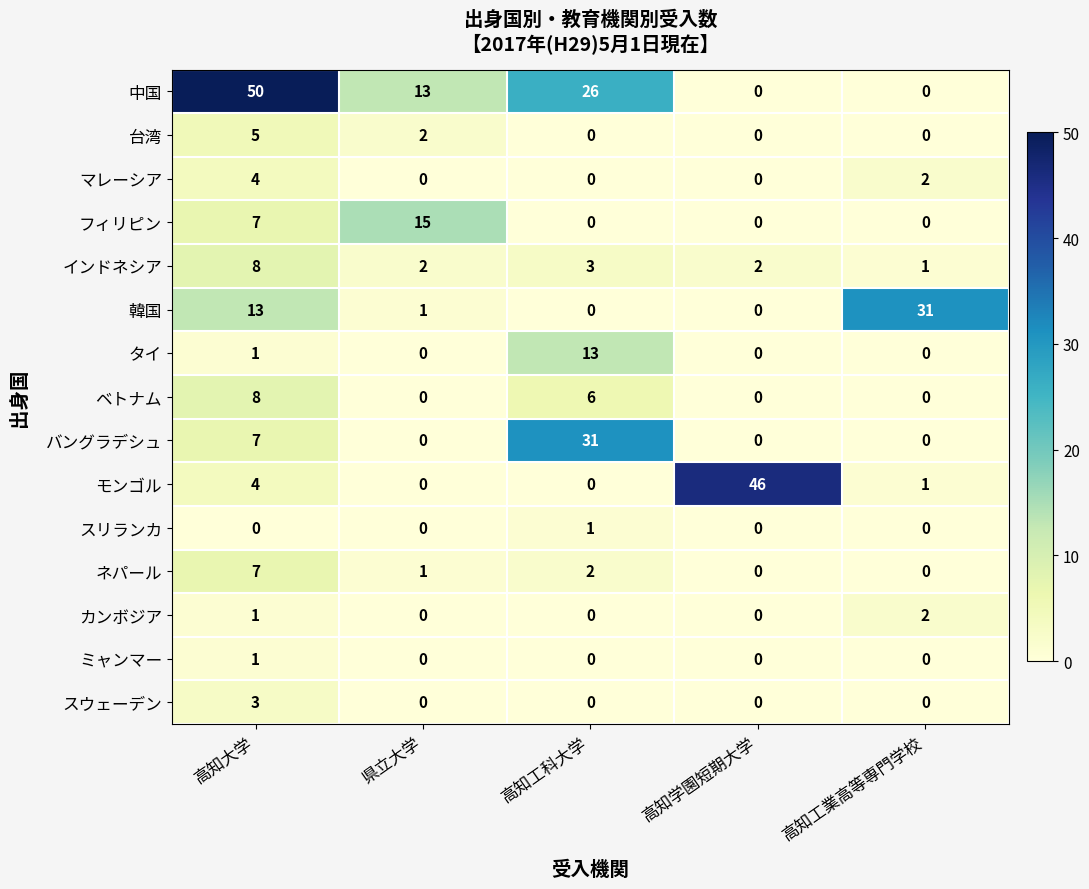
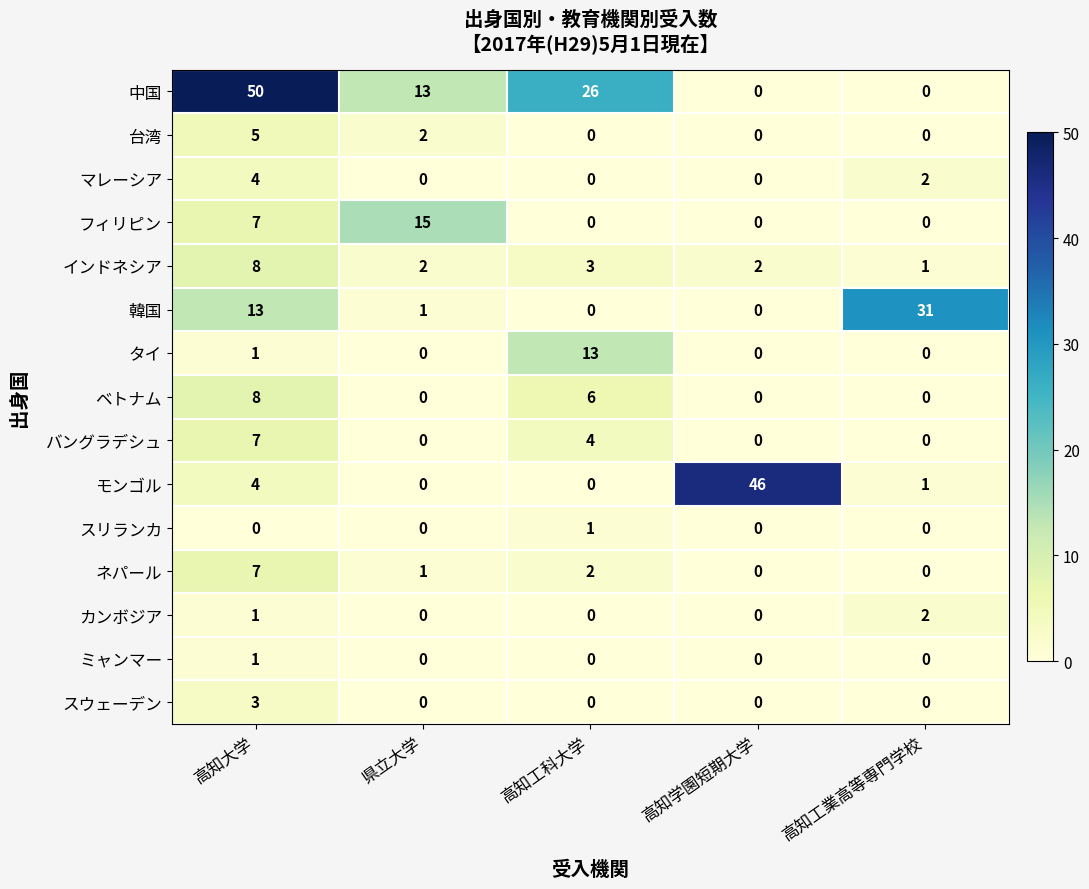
  {
    "中国": {
      "高知大学": 50,
      "県立大学": 13,
      "高知工科大学": 26,
      "高知学園短期大学": 0,
      "高知工業高等専門学校": 0
    },
    "台湾": {
      "高知大学": 5,
      "県立大学": 2,
      "高知工科大学": 0,
      "高知学園短期大学": 0,
      "高知工業高等専門学校": 0
    },
    "マレーシア": {
      "高知大学": 4,
      "県立大学": 0,
      "高知工科大学": 0,
      "高知学園短期大学": 0,
      "高知工業高等専門学校": 2
    },
    "フィリピン": {
      "高知大学": 7,
      "県立大学": 15,
      "高知工科大学": 0,
      "高知学園短期大学": 0,
      "高知工業高等専門学校": 0
    },
    "インドネシア": {
      "高知大学": 8,
      "県立大学": 2,
      "高知工科大学": 3,
      "高知学園短期大学": 2,
      "高知工業高等専門学校": 1
    },
    "韓国": {
      "高知大学": 13,
      "県立大学": 1,
      "高知工科大学": 0,
      "高知学園短期大学": 0,
      "高知工業高等専門学校": 31
    },
    "タイ": {
      "高知大学": 1,
      "県立大学": 0,
      "高知工科大学": 13,
      "高知学園短期大学": 0,
      "高知工業高等専門学校": 0
    },
    "ベトナム": {
      "高知大学": 8,
      "県立大学": 0,
      "高知工科大学": 6,
      "高知学園短期大学": 0,
      "高知工業高等専門学校": 0
    },
    "バングラデシュ": {
      "高知大学": 7,
      "県立大学": 0,
-     "高知工科大学": 31,
+     "高知工科大学": 4,
      "高知学園短期大学": 0,
      "高知工業高等専門学校": 0
    },
    "モンゴル": {
      "高知大学": 4,
      "県立大学": 0,
      "高知工科大学": 0,
      "高知学園短期大学": 46,
      "高知工業高等専門学校": 1
    },
    "スリランカ": {
      "高知大学": 0,
      "県立大学": 0,
      "高知工科大学": 1,
      "高知学園短期大学": 0,
      "高知工業高等専門学校": 0
    },
    "ネパール": {
      "高知大学": 7,
      "県立大学": 1,
      "高知工科大学": 2,
      "高知学園短期大学": 0,
      "高知工業高等専門学校": 0
    },
    "カンボジア": {
      "高知大学": 1,
      "県立大学": 0,
      "高知工科大学": 0,
      "高知学園短期大学": 0,
      "高知工業高等専門学校": 2
    },
    "ミャンマー": {
      "高知大学": 1,
      "県立大学": 0,
      "高知工科大学": 0,
      "高知学園短期大学": 0,
      "高知工業高等専門学校": 0
    },
    "スウェーデン": {
      "高知大学": 3,
      "県立大学": 0,
      "高知工科大学": 0,
      "高知学園短期大学": 0,
      "高知工業高等専門学校": 0
    }
  }
